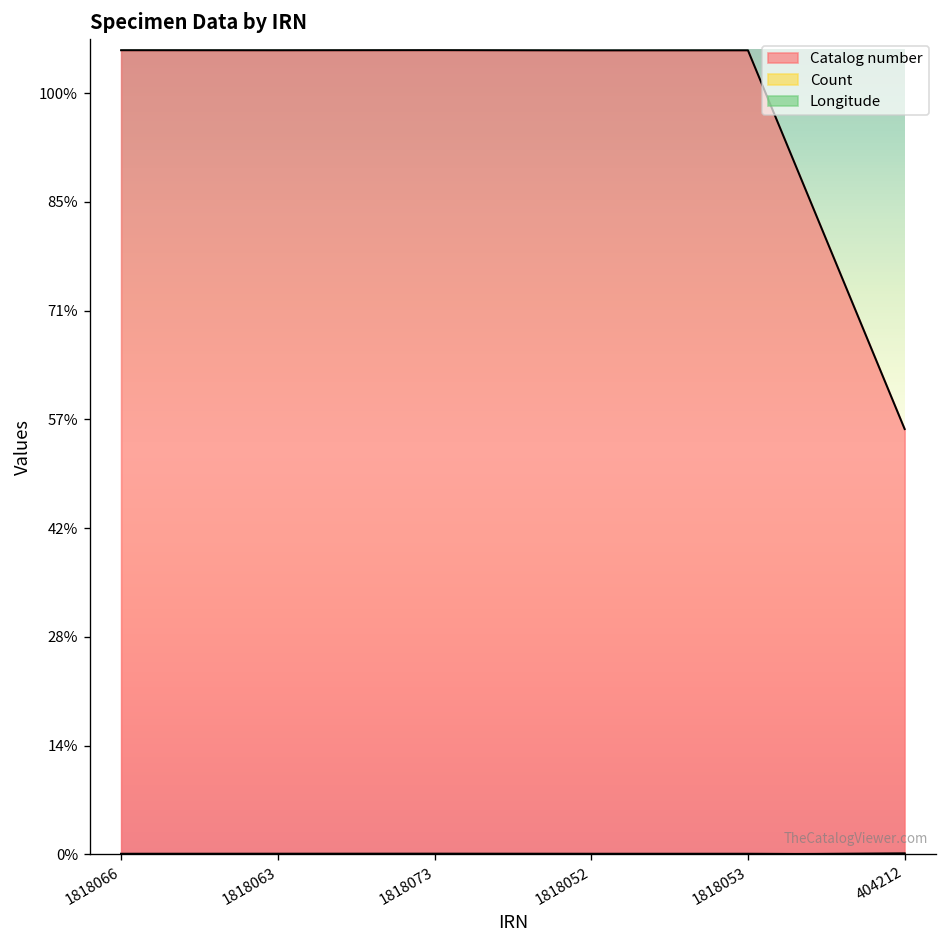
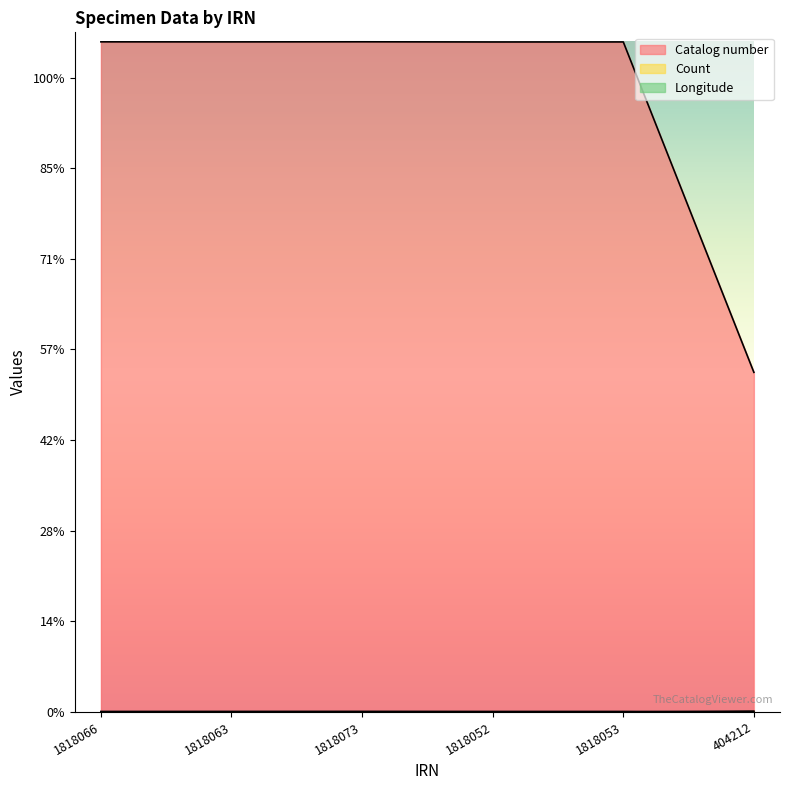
  {
    "Catalog number": {
      "1818066": "106%",
      "1818063": "106%",
      "1818073": "106%",
      "1818052": "106%",
      "1818053": "106%",
-     "404212": "56%"
+     "404212": "54%"
    }
  }
